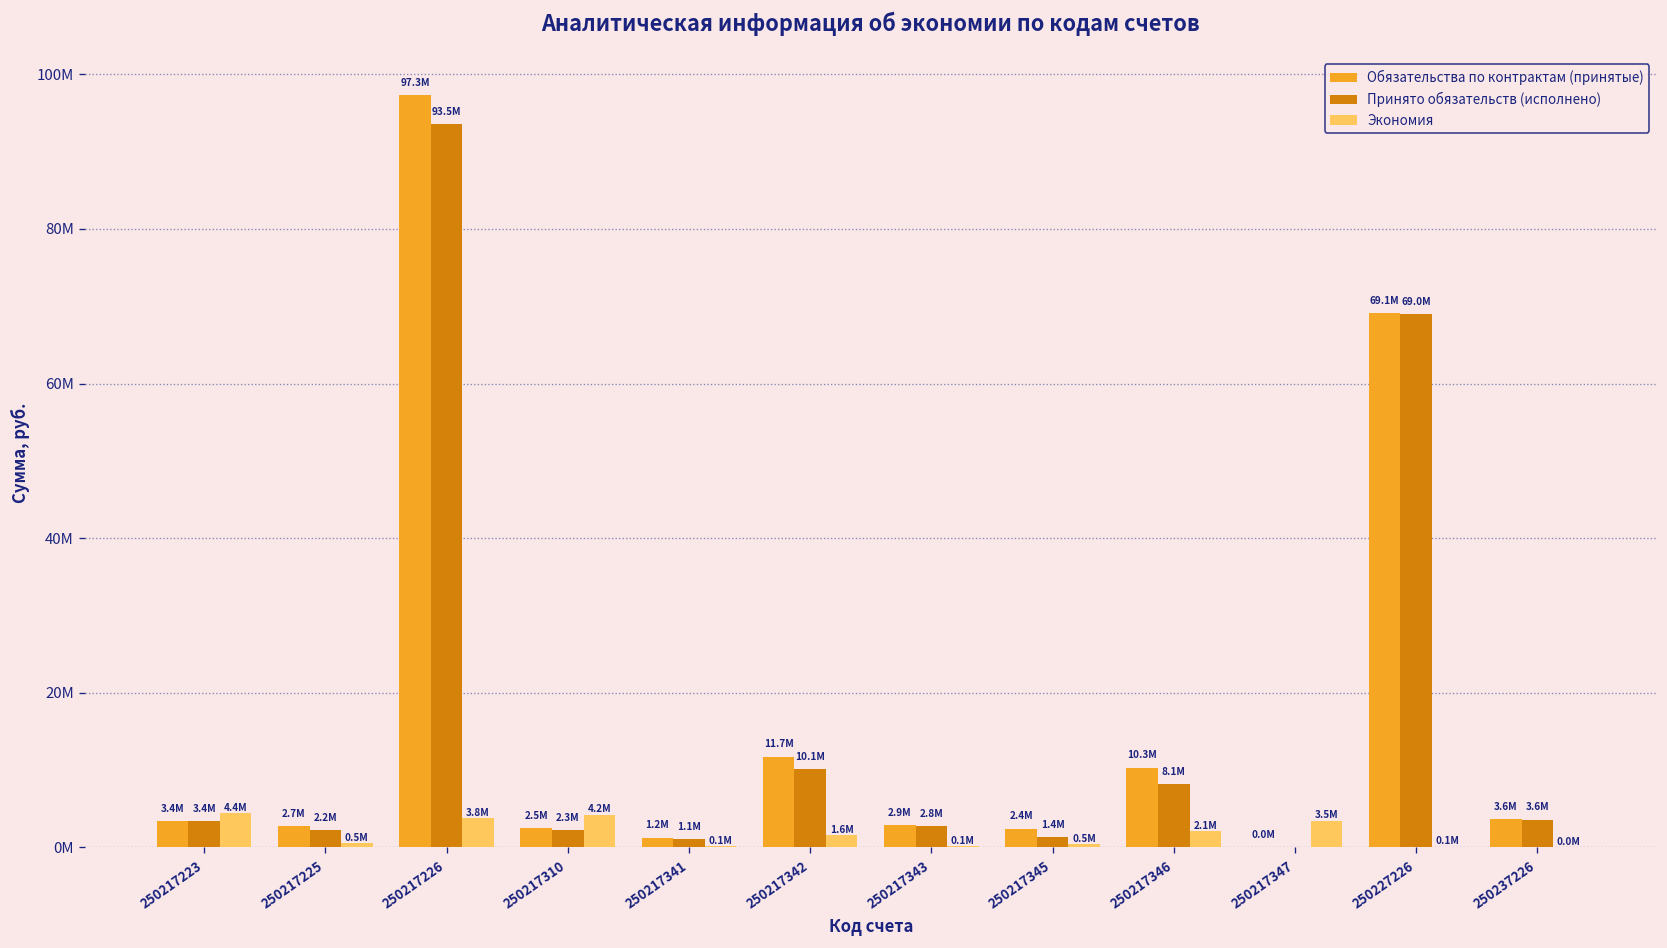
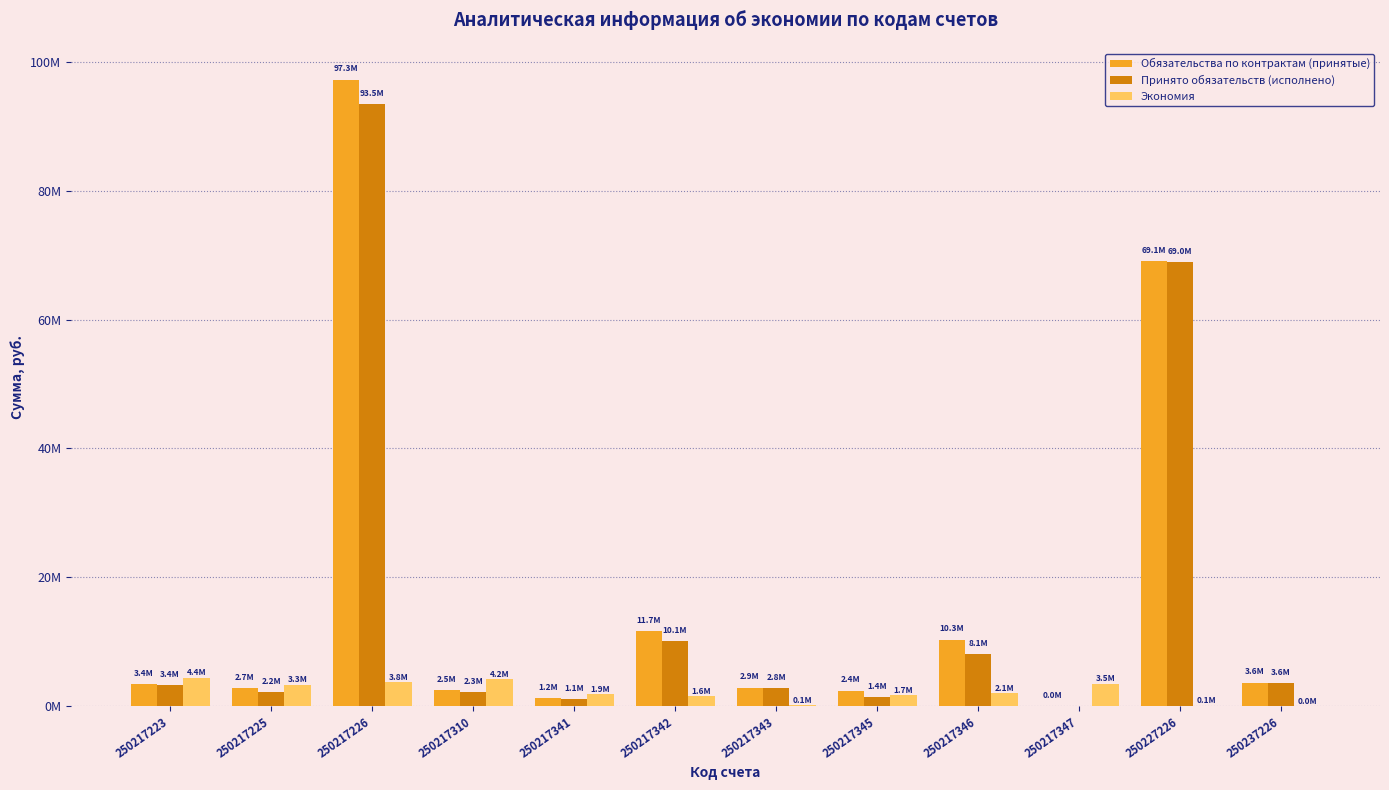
  {
    "Экономия": {
      "250217223": "4.4M",
-     "250217225": "0.5M",
+     "250217225": "3.3M",
      "250217226": "3.8M",
      "250217310": "4.2M",
-     "250217341": "0.1M",
+     "250217341": "1.9M",
      "250217342": "1.6M",
      "250217343": "0.1M",
-     "250217345": "0.5M",
+     "250217345": "1.7M",
      "250217346": "2.1M",
      "250217347": "3.5M",
      "250227226": "0.1M"
    }
  }
